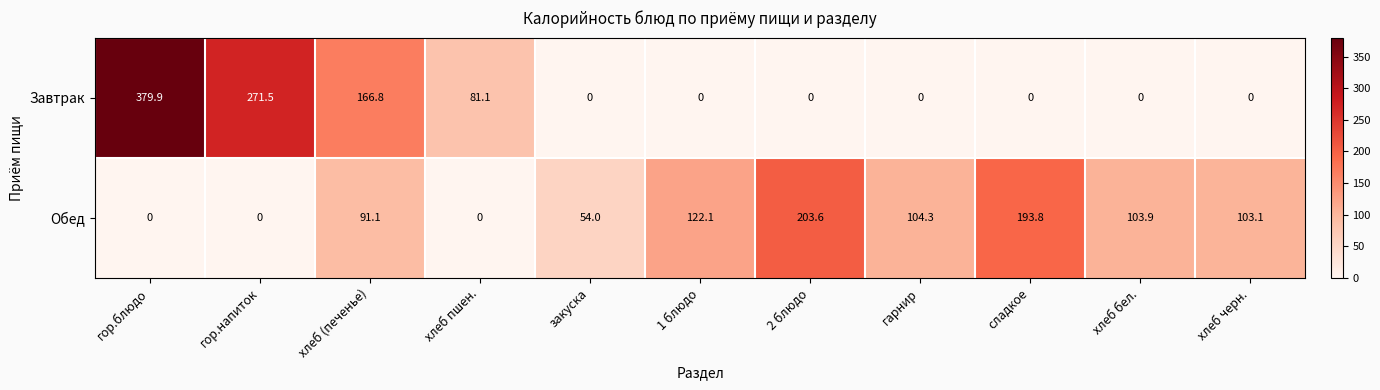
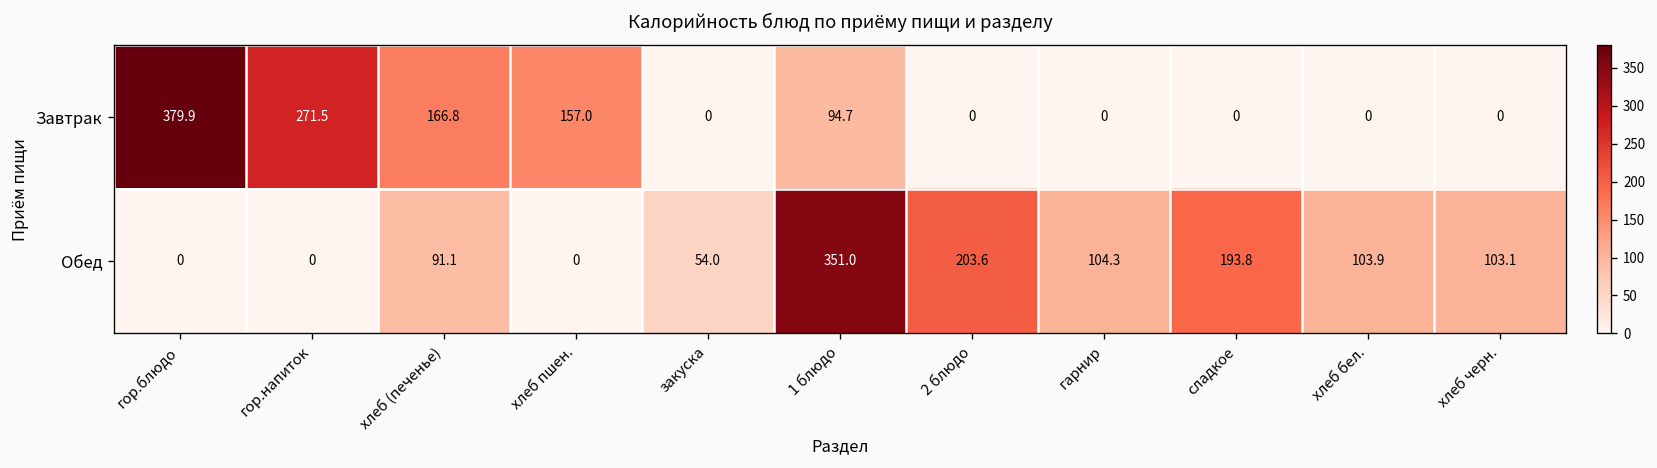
  {
    "Завтрак": {
      "гор.блюдо": 379.9,
      "гор.напиток": 271.5,
      "хлеб (печенье)": 166.8,
-     "хлеб пшен.": 81.1,
+     "хлеб пшен.": 157.0,
      "закуска": 0,
-     "1 блюдо": 0,
+     "1 блюдо": 94.7,
      "2 блюдо": 0,
      "гарнир": 0,
      "сладкое": 0,
      "хлеб бел.": 0,
      "хлеб черн.": 0
    },
    "Обед": {
      "гор.блюдо": 0,
      "гор.напиток": 0,
      "хлеб (печенье)": 91.1,
      "хлеб пшен.": 0,
      "закуска": 54.0,
-     "1 блюдо": 122.1,
+     "1 блюдо": 351.0,
      "2 блюдо": 203.6,
      "гарнир": 104.3,
      "сладкое": 193.8,
      "хлеб бел.": 103.9,
      "хлеб черн.": 103.1
    }
  }
